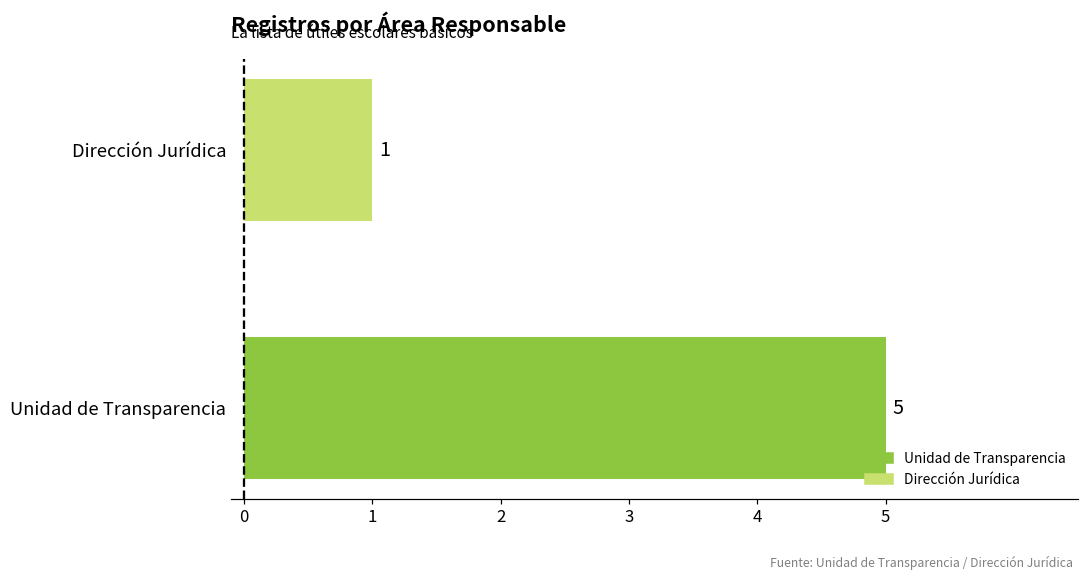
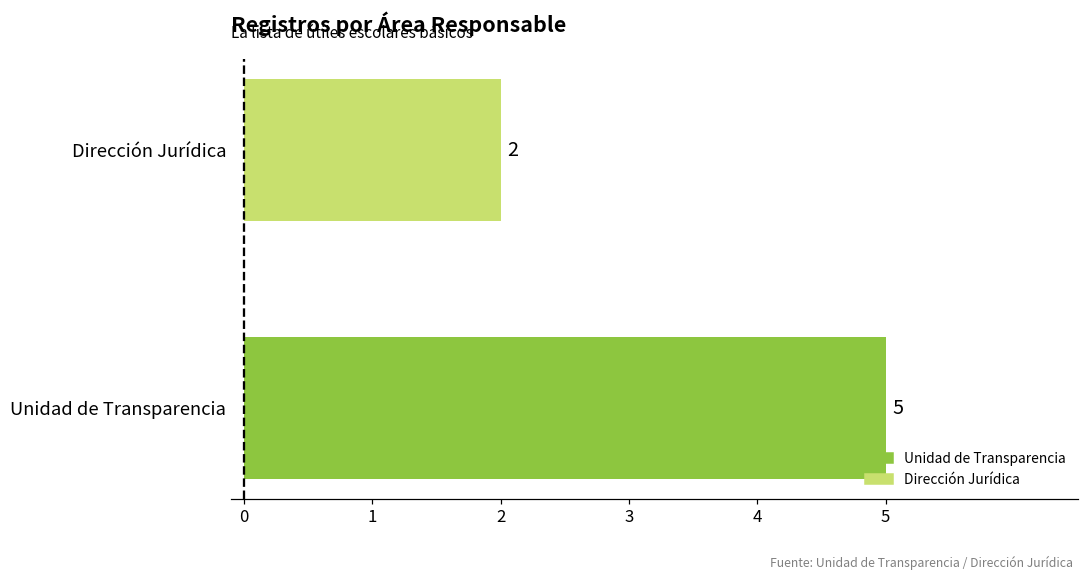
  {
-   "Dirección Jurídica": 1,
+   "Dirección Jurídica": 2,
    "Unidad de Transparencia": 5
  }
